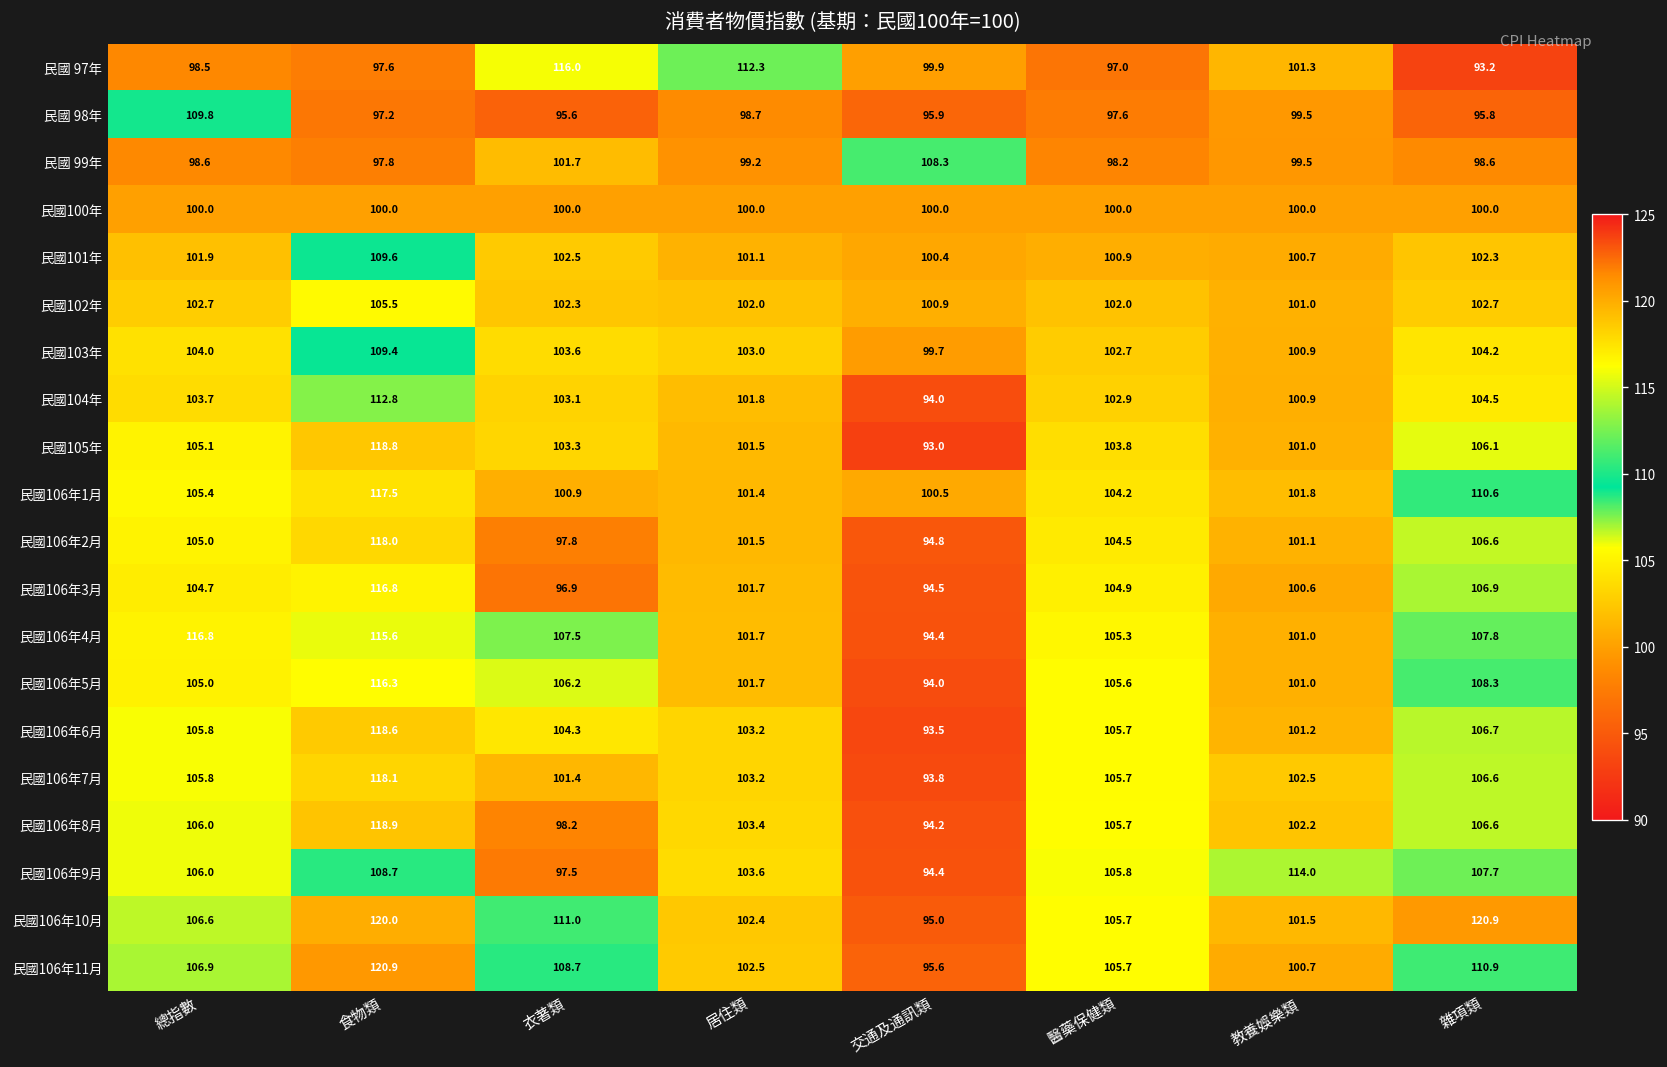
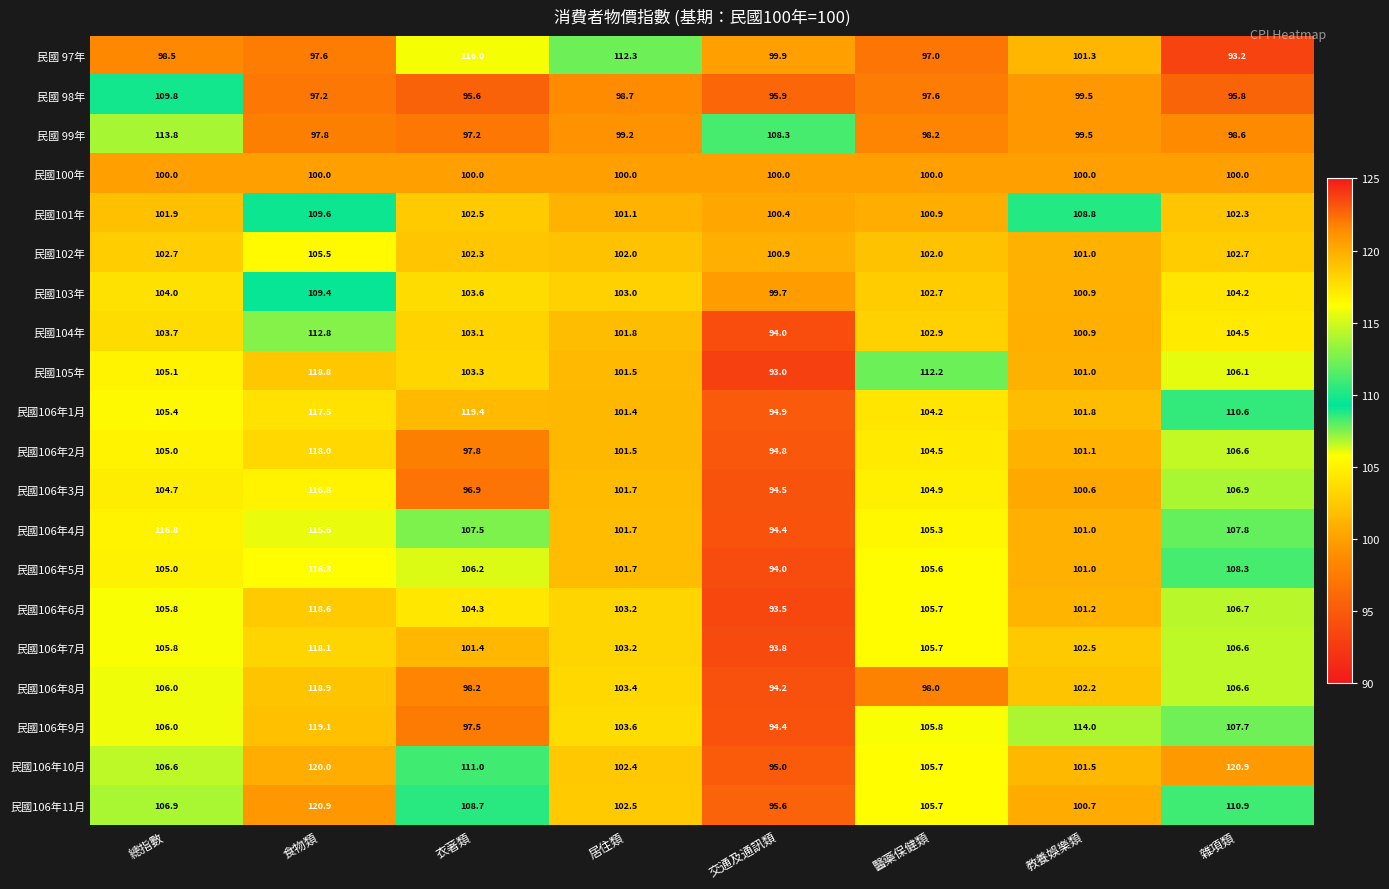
  {
    "民國 97年": {
      "總指數": 98.5,
      "食物類": 97.6,
      "衣著類": 116.0,
      "居住類": 112.3,
      "交通及通訊類": 99.9,
      "醫藥保健類": 97.0,
      "教養娛樂類": 101.3,
      "雜項類": 93.2
    },
    "民國 98年": {
      "總指數": 109.8,
      "食物類": 97.2,
      "衣著類": 95.6,
      "居住類": 98.7,
      "交通及通訊類": 95.9,
      "醫藥保健類": 97.6,
      "教養娛樂類": 99.5,
      "雜項類": 95.8
    },
    "民國 99年": {
-     "總指數": 98.6,
+     "總指數": 113.8,
      "食物類": 97.8,
-     "衣著類": 101.7,
+     "衣著類": 97.2,
      "居住類": 99.2,
      "交通及通訊類": 108.3,
      "醫藥保健類": 98.2,
      "教養娛樂類": 99.5,
      "雜項類": 98.6
    },
    "民國100年": {
      "總指數": 100.0,
      "食物類": 100.0,
      "衣著類": 100.0,
      "居住類": 100.0,
      "交通及通訊類": 100.0,
      "醫藥保健類": 100.0,
      "教養娛樂類": 100.0,
      "雜項類": 100.0
    },
    "民國101年": {
      "總指數": 101.9,
      "食物類": 109.6,
      "衣著類": 102.5,
      "居住類": 101.1,
      "交通及通訊類": 100.4,
      "醫藥保健類": 100.9,
-     "教養娛樂類": 100.7,
+     "教養娛樂類": 108.8,
      "雜項類": 102.3
    },
    "民國102年": {
      "總指數": 102.7,
      "食物類": 105.5,
      "衣著類": 102.3,
      "居住類": 102.0,
      "交通及通訊類": 100.9,
      "醫藥保健類": 102.0,
      "教養娛樂類": 101.0,
      "雜項類": 102.7
    },
    "民國103年": {
      "總指數": 104.0,
      "食物類": 109.4,
      "衣著類": 103.6,
      "居住類": 103.0,
      "交通及通訊類": 99.7,
      "醫藥保健類": 102.7,
      "教養娛樂類": 100.9,
      "雜項類": 104.2
    },
    "民國104年": {
      "總指數": 103.7,
      "食物類": 112.8,
      "衣著類": 103.1,
      "居住類": 101.8,
      "交通及通訊類": 94.0,
      "醫藥保健類": 102.9,
      "教養娛樂類": 100.9,
      "雜項類": 104.5
    },
    "民國105年": {
      "總指數": 105.1,
      "食物類": 118.8,
      "衣著類": 103.3,
      "居住類": 101.5,
      "交通及通訊類": 93.0,
-     "醫藥保健類": 103.8,
+     "醫藥保健類": 112.2,
      "教養娛樂類": 101.0,
      "雜項類": 106.1
    },
    "民國106年1月": {
      "總指數": 105.4,
      "食物類": 117.5,
-     "衣著類": 100.9,
+     "衣著類": 119.4,
      "居住類": 101.4,
-     "交通及通訊類": 100.5,
+     "交通及通訊類": 94.9,
      "醫藥保健類": 104.2,
      "教養娛樂類": 101.8,
      "雜項類": 110.6
    },
    "民國106年2月": {
      "總指數": 105.0,
      "食物類": 118.0,
      "衣著類": 97.8,
      "居住類": 101.5,
      "交通及通訊類": 94.8,
      "醫藥保健類": 104.5,
      "教養娛樂類": 101.1,
      "雜項類": 106.6
    },
    "民國106年3月": {
      "總指數": 104.7,
      "食物類": 116.8,
      "衣著類": 96.9,
      "居住類": 101.7,
      "交通及通訊類": 94.5,
      "醫藥保健類": 104.9,
      "教養娛樂類": 100.6,
      "雜項類": 106.9
    },
    "民國106年4月": {
      "總指數": 116.8,
      "食物類": 115.6,
      "衣著類": 107.5,
      "居住類": 101.7,
      "交通及通訊類": 94.4,
      "醫藥保健類": 105.3,
      "教養娛樂類": 101.0,
      "雜項類": 107.8
    },
    "民國106年5月": {
      "總指數": 105.0,
      "食物類": 116.3,
      "衣著類": 106.2,
      "居住類": 101.7,
      "交通及通訊類": 94.0,
      "醫藥保健類": 105.6,
      "教養娛樂類": 101.0,
      "雜項類": 108.3
    },
    "民國106年6月": {
      "總指數": 105.8,
      "食物類": 118.6,
      "衣著類": 104.3,
      "居住類": 103.2,
      "交通及通訊類": 93.5,
      "醫藥保健類": 105.7,
      "教養娛樂類": 101.2,
      "雜項類": 106.7
    },
    "民國106年7月": {
      "總指數": 105.8,
      "食物類": 118.1,
      "衣著類": 101.4,
      "居住類": 103.2,
      "交通及通訊類": 93.8,
      "醫藥保健類": 105.7,
      "教養娛樂類": 102.5,
      "雜項類": 106.6
    },
    "民國106年8月": {
      "總指數": 106.0,
      "食物類": 118.9,
      "衣著類": 98.2,
      "居住類": 103.4,
      "交通及通訊類": 94.2,
-     "醫藥保健類": 105.7,
+     "醫藥保健類": 98.0,
      "教養娛樂類": 102.2,
      "雜項類": 106.6
    },
    "民國106年9月": {
      "總指數": 106.0,
-     "食物類": 108.7,
+     "食物類": 119.1,
      "衣著類": 97.5,
      "居住類": 103.6,
      "交通及通訊類": 94.4,
      "醫藥保健類": 105.8,
      "教養娛樂類": 114.0,
      "雜項類": 107.7
    },
    "民國106年10月": {
      "總指數": 106.6,
      "食物類": 120.0,
      "衣著類": 111.0,
      "居住類": 102.4,
      "交通及通訊類": 95.0,
      "醫藥保健類": 105.7,
      "教養娛樂類": 101.5,
      "雜項類": 120.9
    },
    "民國106年11月": {
      "總指數": 106.9,
      "食物類": 120.9,
      "衣著類": 108.7,
      "居住類": 102.5,
      "交通及通訊類": 95.6,
      "醫藥保健類": 105.7,
      "教養娛樂類": 100.7,
      "雜項類": 110.9
    }
  }
